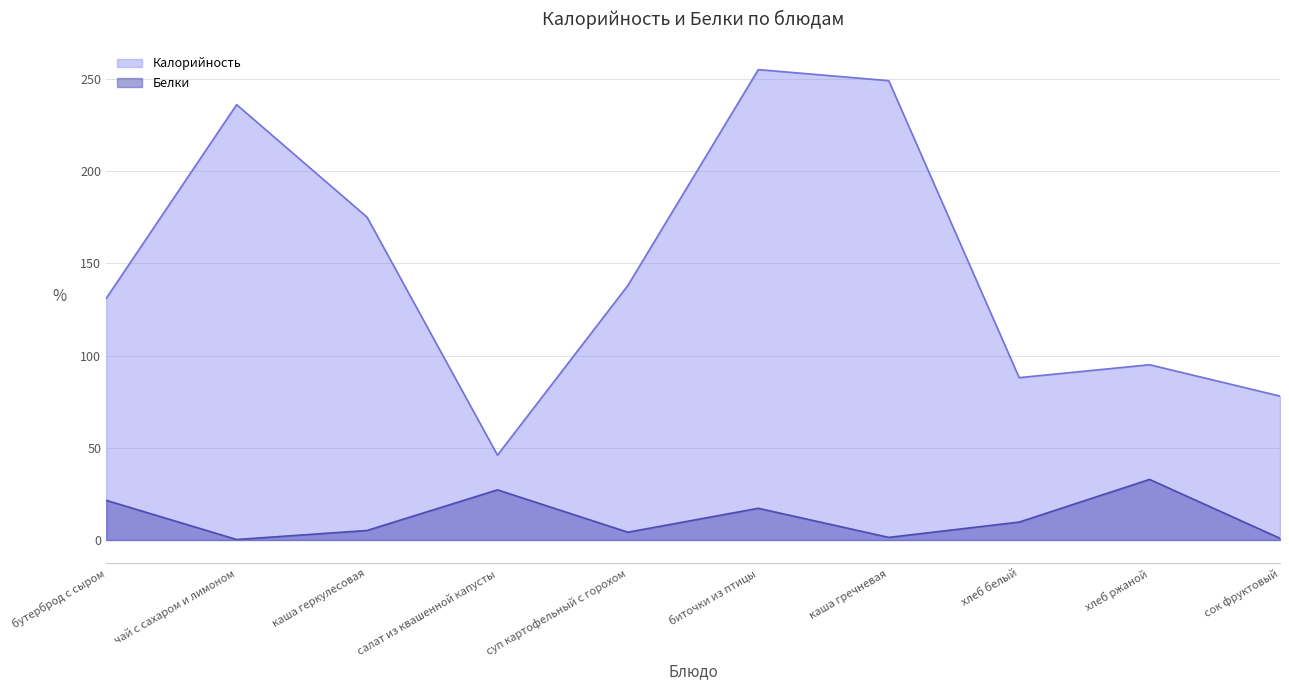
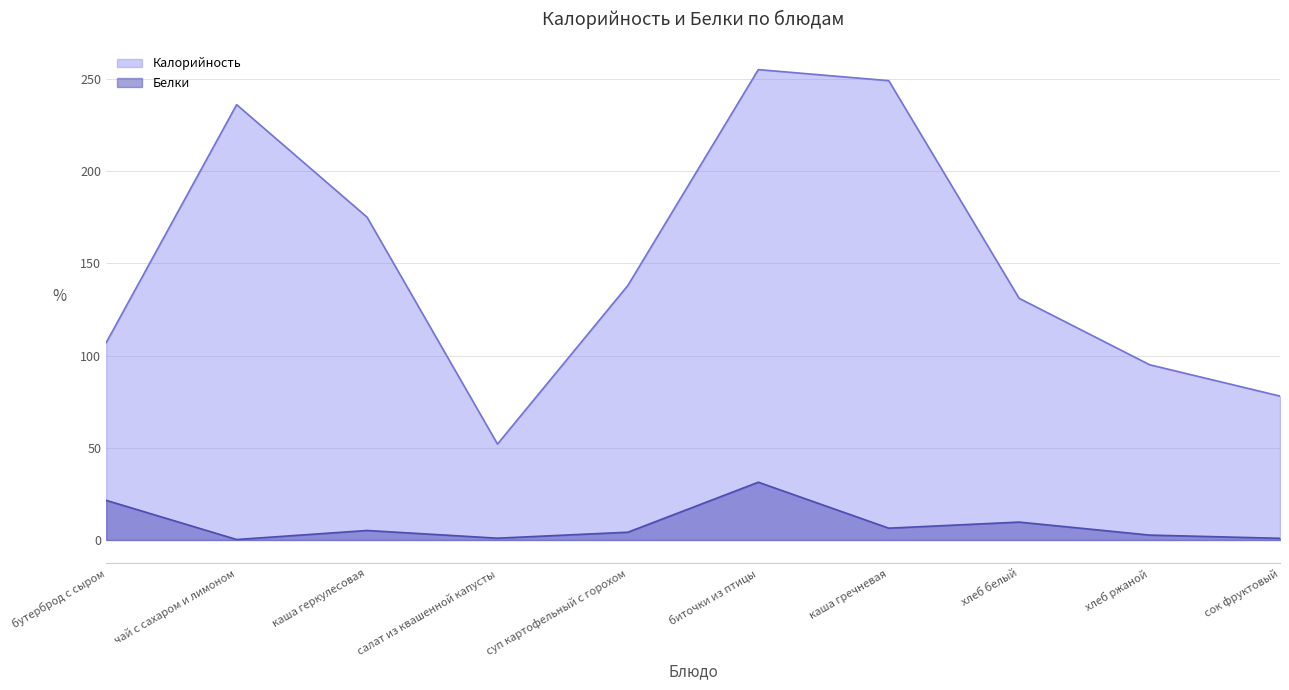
  {
    "Калорийность": {
-     "бутерброд с сыром": 131,
+     "бутерброд с сыром": 107,
      "чай с сахаром и лимоном": 236,
      "каша геркулесовая": 175,
-     "салат из квашенной капусты": 46,
+     "салат из квашенной капусты": 52,
      "суп картофельный с горохом": 138,
      "биточки из птицы": 255,
      "каша гречневая": 249,
-     "хлеб белый": 88,
+     "хлеб белый": 131,
      "хлеб ржаной": 95,
      "сок фруктовый": 78
    },
    "Белки": {
      "бутерброд с сыром": 21,
      "чай с сахаром и лимоном": 0,
      "каша геркулесовая": 5,
-     "салат из квашенной капусты": 27,
+     "салат из квашенной капусты": 1,
      "суп картофельный с горохом": 4,
-     "биточки из птицы": 17,
-     "каша гречневая": 1,
+     "биточки из птицы": 31,
+     "каша гречневая": 6,
      "хлеб белый": 10,
-     "хлеб ржаной": 33,
+     "хлеб ржаной": 3,
      "сок фруктовый": 1
    }
  }
